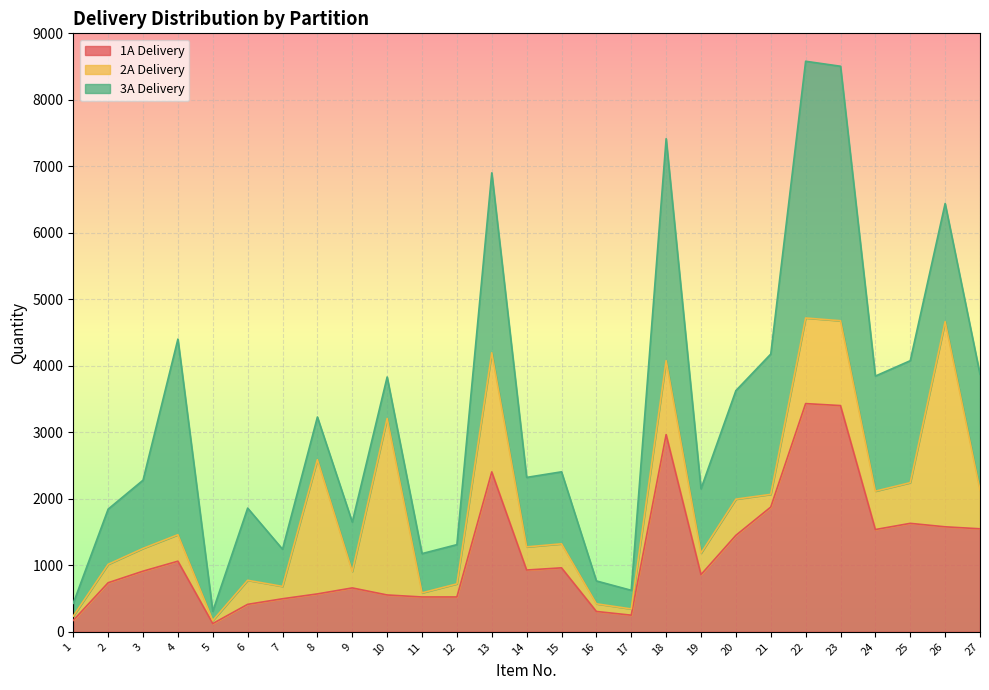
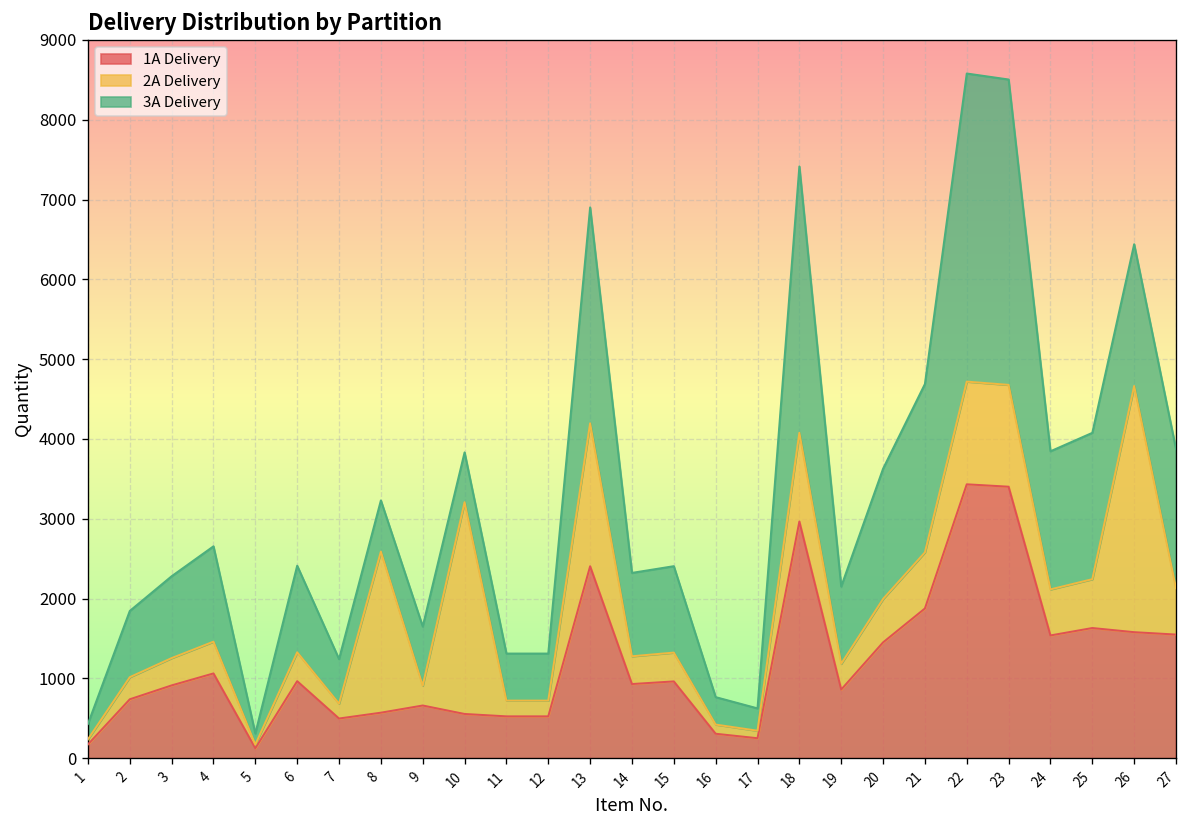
  {
    "1A Delivery": {
      "1": 200,
      "2": 700,
      "3": 900,
      "4": 1100,
      "5": 100,
-     "6": 400,
+     "6": 1000,
      "7": 500,
      "8": 600,
      "9": 700,
      "10": 600,
      "11": 500,
      "12": 500,
      "13": 2400,
      "14": 900,
      "15": 1000,
      "16": 300,
      "17": 300,
      "18": 3000,
      "19": 900,
      "20": 1500,
      "21": 1900,
      "22": 3400,
      "23": 3400,
      "24": 1500,
      "25": 1600,
      "26": 1600,
      "27": 1500
    },
    "2A Delivery": {
      "1": 100,
      "2": 300,
      "3": 300,
      "4": 400,
      "5": 0,
      "6": 400,
      "7": 200,
      "8": 2000,
      "9": 200,
      "10": 2700,
-     "11": 100,
+     "11": 200,
      "12": 200,
      "13": 1800,
      "14": 300,
      "15": 400,
      "16": 100,
      "17": 100,
      "18": 1100,
      "19": 300,
      "20": 500,
-     "21": 200,
+     "21": 700,
      "22": 1300,
      "23": 1300,
      "24": 600,
      "25": 600,
      "26": 3100,
      "27": 600
    },
    "3A Delivery": {
      "1": 200,
      "2": 800,
      "3": 1000,
-     "4": 2900,
+     "4": 1200,
      "5": 100,
      "6": 1100,
      "7": 600,
      "8": 600,
      "9": 700,
      "10": 600,
      "11": 600,
      "12": 600,
      "13": 2700,
      "14": 1000,
      "15": 1100,
      "16": 300,
      "17": 300,
      "18": 3300,
      "19": 1000,
      "20": 1600,
      "21": 2100,
      "22": 3900,
      "23": 3800,
      "24": 1700,
      "25": 1800,
      "26": 1800,
      "27": 1700
    }
  }
